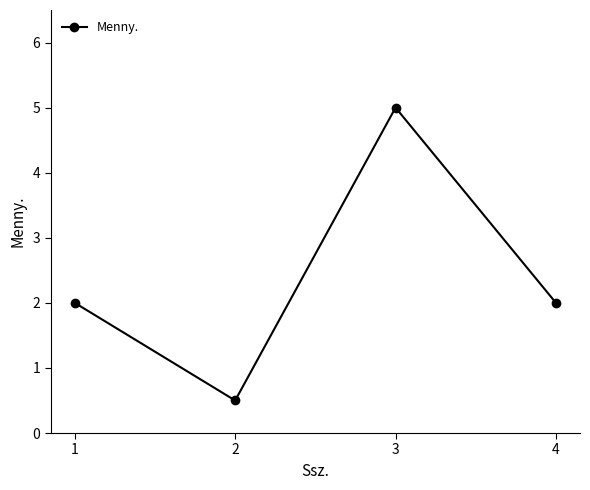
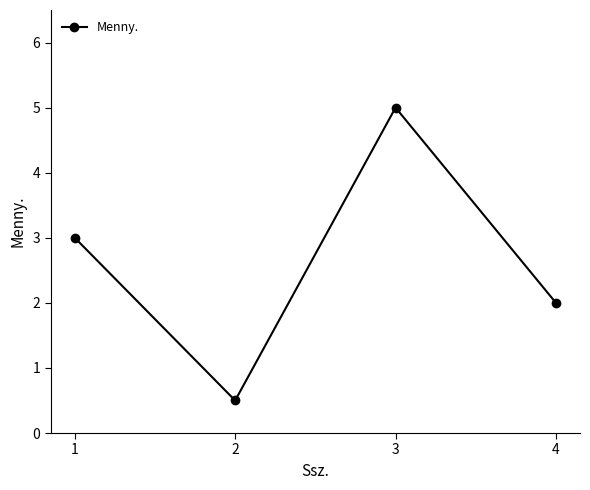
  {
-   "1": 2,
+   "1": 3,
    "2": 0.5,
    "3": 5,
    "4": 2
  }
